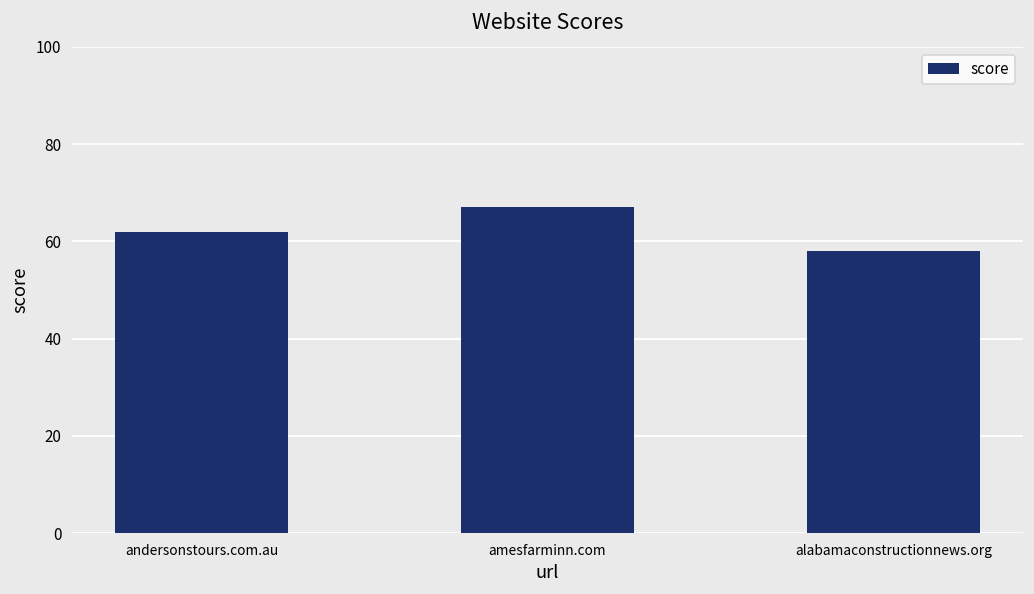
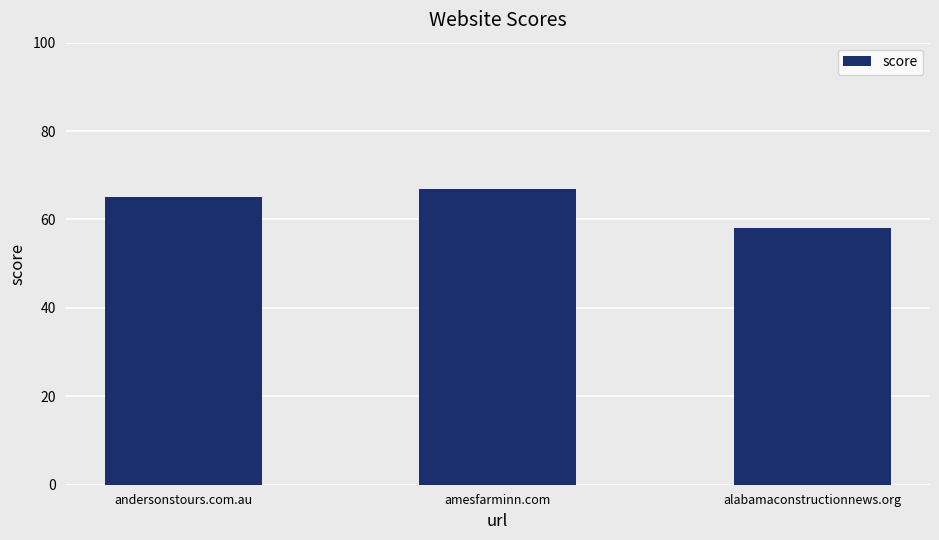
  {
-   "andersonstours.com.au": 62,
+   "andersonstours.com.au": 65,
    "amesfarminn.com": 67,
    "alabamaconstructionnews.org": 58
  }
